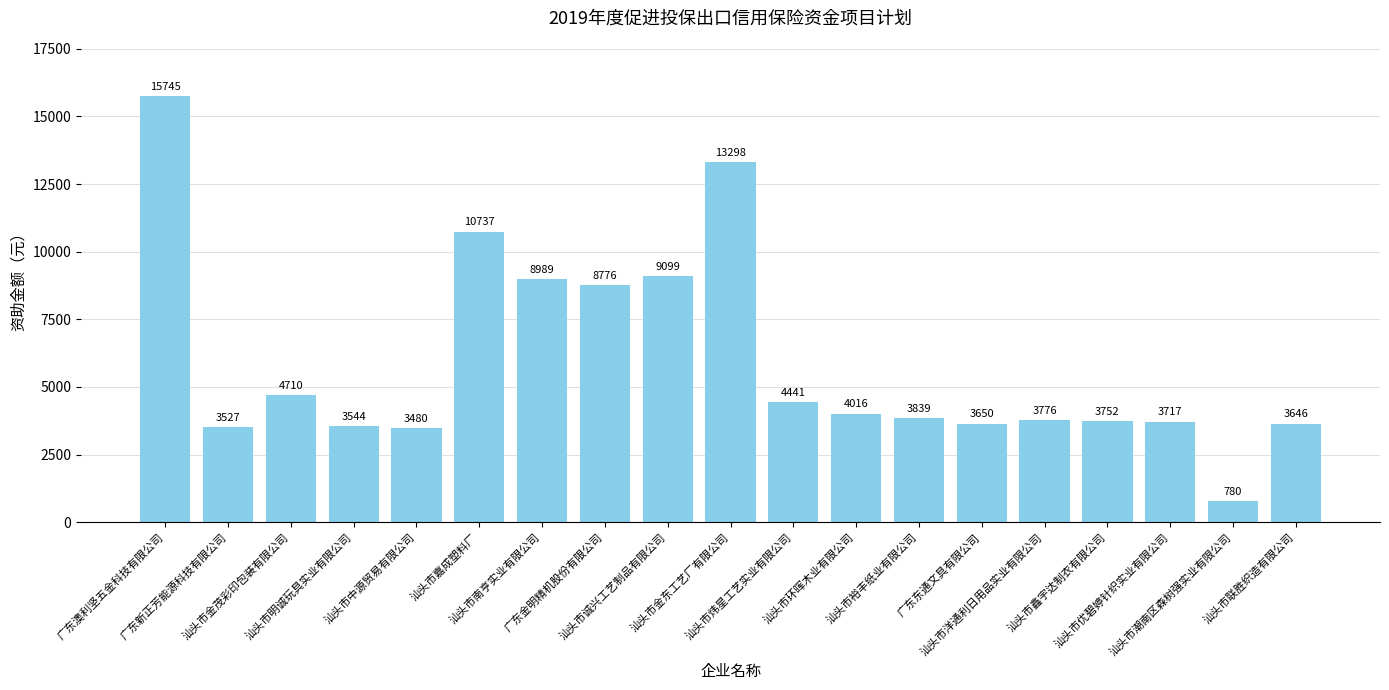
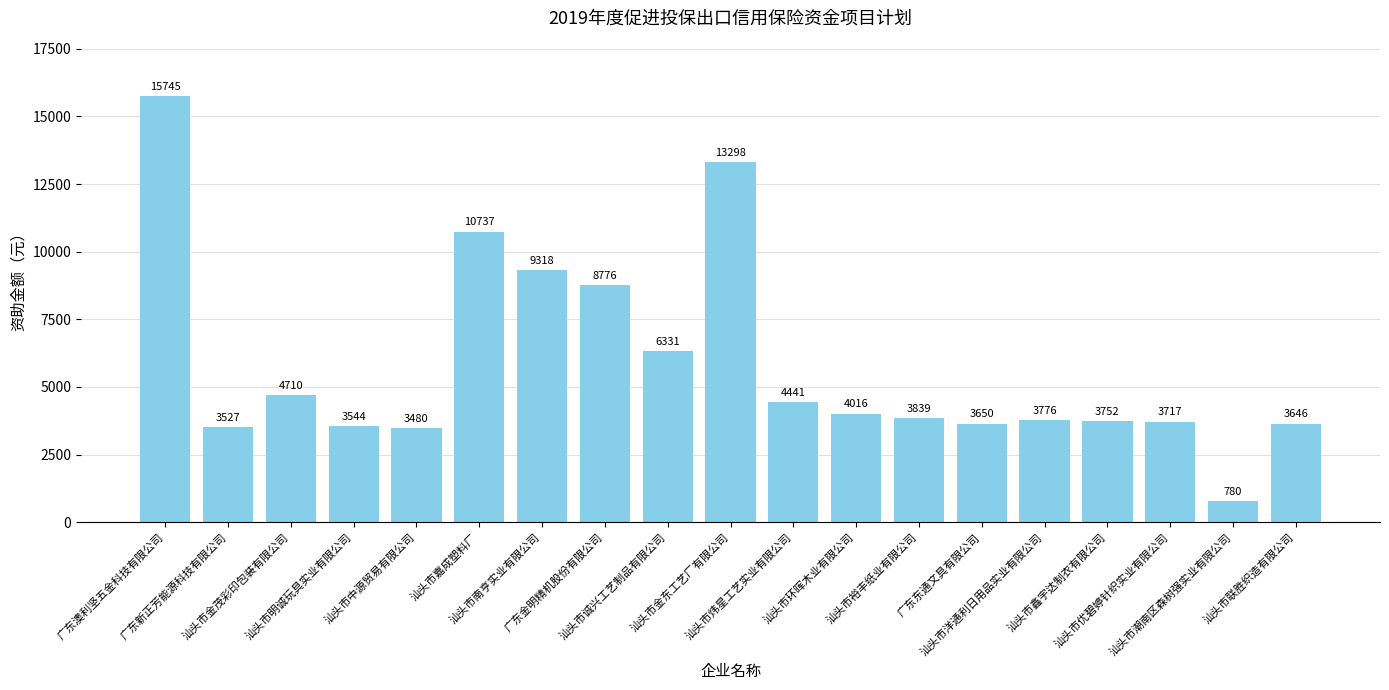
  {
    "广东澳利坚五金科技有限公司": 15745,
    "广东新正芳能源科技有限公司": 3527,
    "汕头市金茂彩印包装有限公司": 4710,
    "汕头市明诚玩具实业有限公司": 3544,
    "汕头市中源贸易有限公司": 3480,
    "汕头市嘉成塑料厂": 10737,
-   "汕头市南亨实业有限公司": 8989,
+   "汕头市南亨实业有限公司": 9318,
    "广东金明精机股份有限公司": 8776,
-   "汕头市诚兴工艺制品有限公司": 9099,
+   "汕头市诚兴工艺制品有限公司": 6331,
    "汕头市金东工艺厂有限公司": 13298,
    "汕头市炜星工艺实业有限公司": 4441,
    "汕头市环晖木业有限公司": 4016,
    "汕头市裕丰纸业有限公司": 3839,
    "广东东通文具有限公司": 3650,
    "汕头市洋通利日用品实业有限公司": 3776,
    "汕头市鑫宇达制衣有限公司": 3752,
    "汕头市优碧婷针织实业有限公司": 3717,
    "汕头市潮南区森树强实业有限公司": 780,
    "汕头市联胜织造有限公司": 3646
  }
